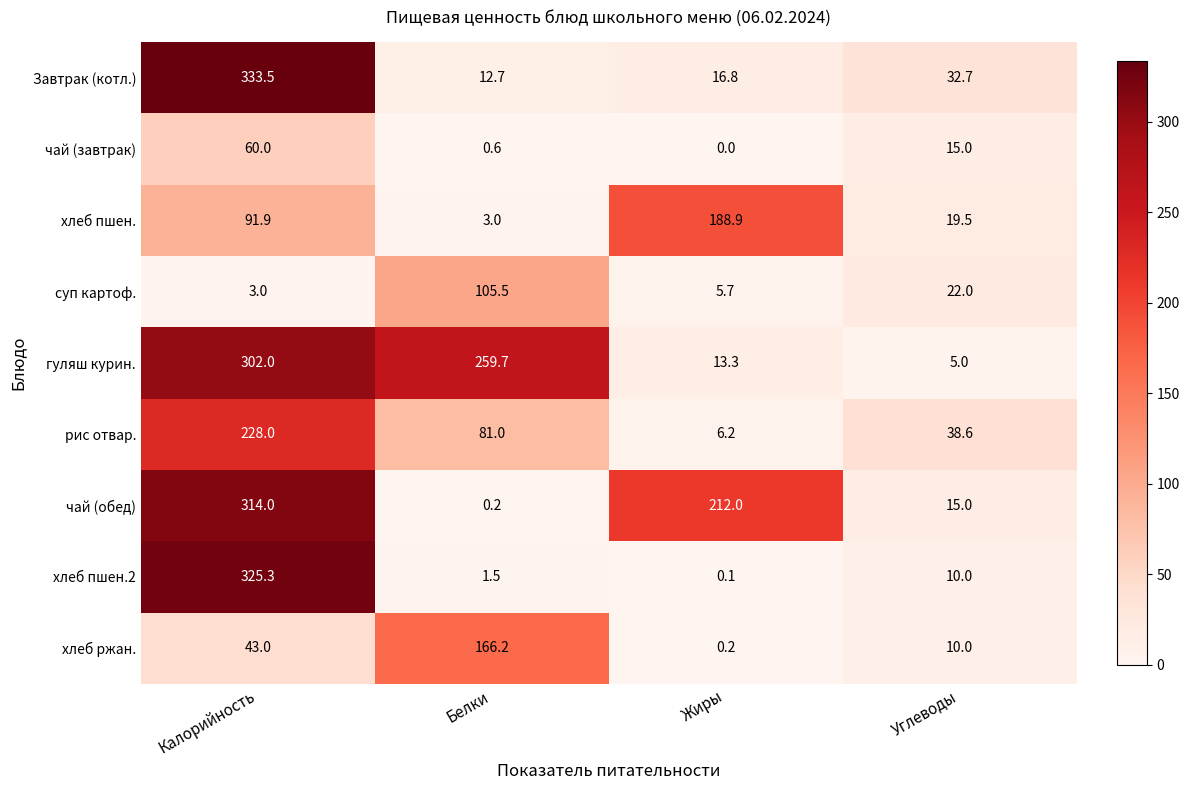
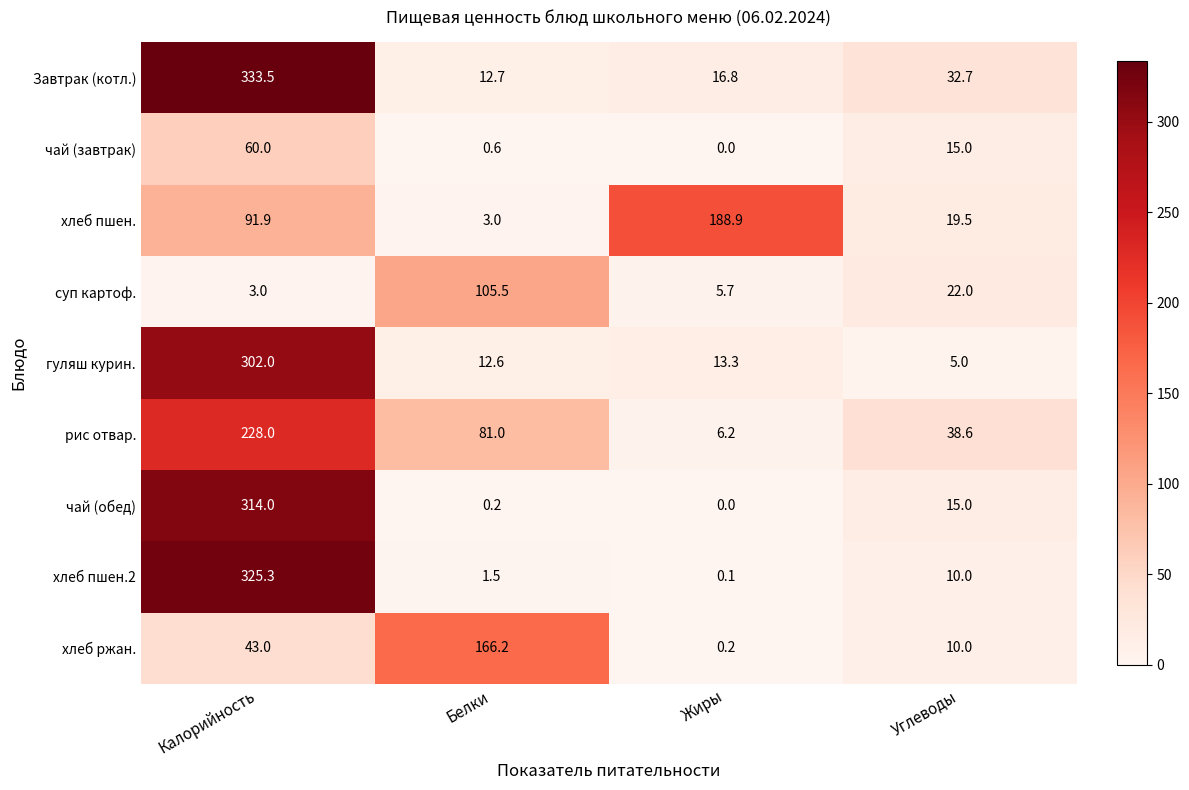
  {
    "Завтрак (котл.)": {
      "Калорийность": 333.5,
      "Белки": 12.7,
      "Жиры": 16.8,
      "Углеводы": 32.7
    },
    "чай (завтрак)": {
      "Калорийность": 60.0,
      "Белки": 0.6,
      "Жиры": 0.0,
      "Углеводы": 15.0
    },
    "хлеб пшен.": {
      "Калорийность": 91.9,
      "Белки": 3.0,
      "Жиры": 188.9,
      "Углеводы": 19.5
    },
    "суп картоф.": {
      "Калорийность": 3.0,
      "Белки": 105.5,
      "Жиры": 5.7,
      "Углеводы": 22.0
    },
    "гуляш курин.": {
      "Калорийность": 302.0,
-     "Белки": 259.7,
+     "Белки": 12.6,
      "Жиры": 13.3,
      "Углеводы": 5.0
    },
    "рис отвар.": {
      "Калорийность": 228.0,
      "Белки": 81.0,
      "Жиры": 6.2,
      "Углеводы": 38.6
    },
    "чай (обед)": {
      "Калорийность": 314.0,
      "Белки": 0.2,
-     "Жиры": 212.0,
+     "Жиры": 0.0,
      "Углеводы": 15.0
    },
    "хлеб пшен.2": {
      "Калорийность": 325.3,
      "Белки": 1.5,
      "Жиры": 0.1,
      "Углеводы": 10.0
    },
    "хлеб ржан.": {
      "Калорийность": 43.0,
      "Белки": 166.2,
      "Жиры": 0.2,
      "Углеводы": 10.0
    }
  }
